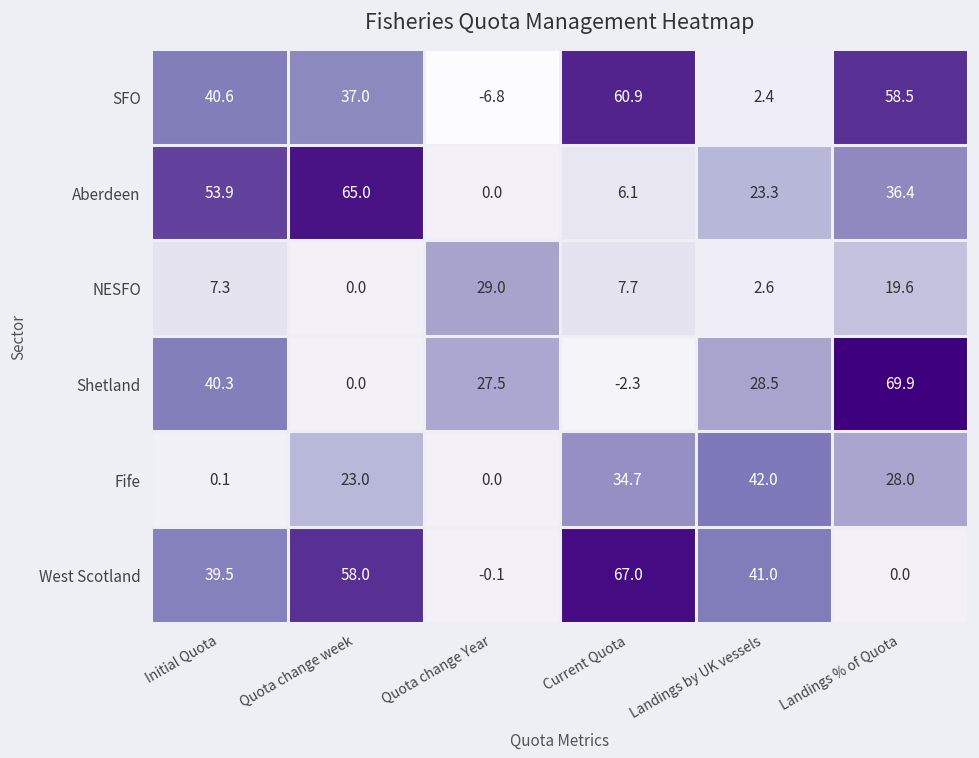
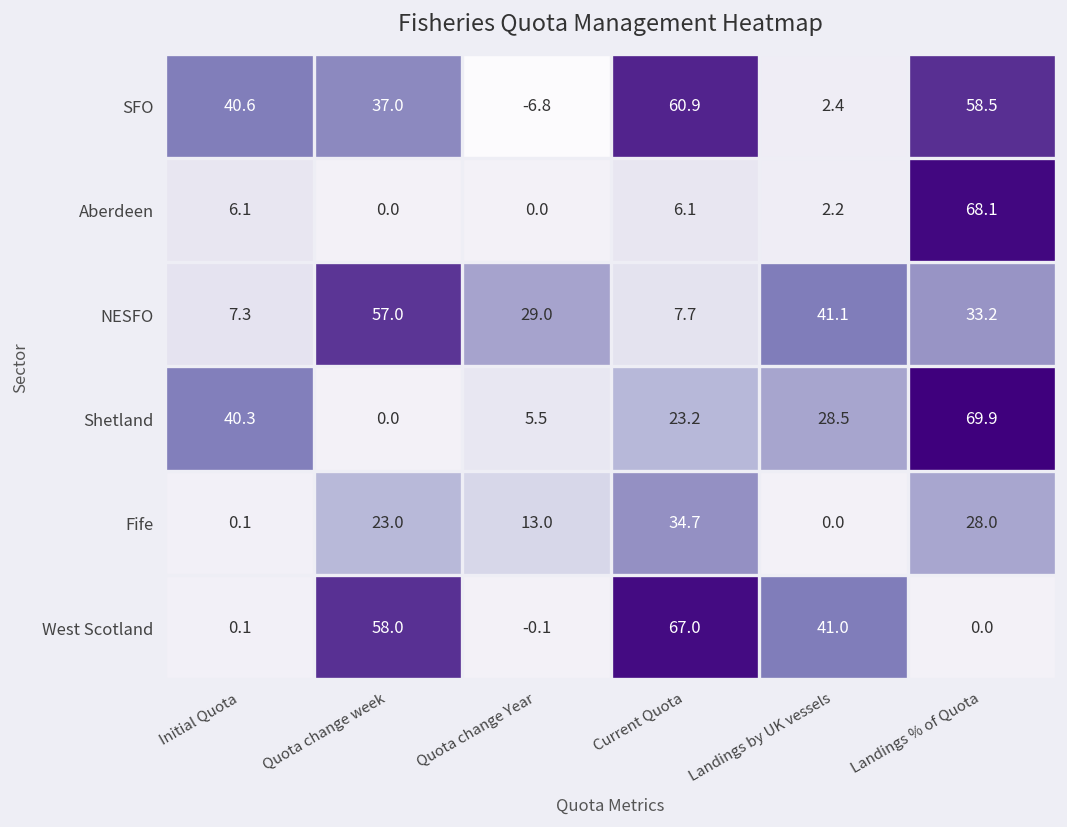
  {
    "SFO": {
      "Initial Quota": 40.6,
      "Quota change week": 37.0,
      "Quota change Year": -6.8,
      "Current Quota": 60.9,
      "Landings by UK vessels": 2.4,
      "Landings % of Quota": 58.5
    },
    "Aberdeen": {
-     "Initial Quota": 53.9,
-     "Quota change week": 65.0,
+     "Initial Quota": 6.1,
+     "Quota change week": 0.0,
      "Quota change Year": 0.0,
      "Current Quota": 6.1,
-     "Landings by UK vessels": 23.3,
-     "Landings % of Quota": 36.4
+     "Landings by UK vessels": 2.2,
+     "Landings % of Quota": 68.1
    },
    "NESFO": {
      "Initial Quota": 7.3,
-     "Quota change week": 0.0,
+     "Quota change week": 57.0,
      "Quota change Year": 29.0,
      "Current Quota": 7.7,
-     "Landings by UK vessels": 2.6,
-     "Landings % of Quota": 19.6
+     "Landings by UK vessels": 41.1,
+     "Landings % of Quota": 33.2
    },
    "Shetland": {
      "Initial Quota": 40.3,
      "Quota change week": 0.0,
-     "Quota change Year": 27.5,
-     "Current Quota": -2.3,
+     "Quota change Year": 5.5,
+     "Current Quota": 23.2,
      "Landings by UK vessels": 28.5,
      "Landings % of Quota": 69.9
    },
    "Fife": {
      "Initial Quota": 0.1,
      "Quota change week": 23.0,
-     "Quota change Year": 0.0,
+     "Quota change Year": 13.0,
      "Current Quota": 34.7,
-     "Landings by UK vessels": 42.0,
+     "Landings by UK vessels": 0.0,
      "Landings % of Quota": 28.0
    },
    "West Scotland": {
-     "Initial Quota": 39.5,
+     "Initial Quota": 0.1,
      "Quota change week": 58.0,
      "Quota change Year": -0.1,
      "Current Quota": 67.0,
      "Landings by UK vessels": 41.0,
      "Landings % of Quota": 0.0
    }
  }
